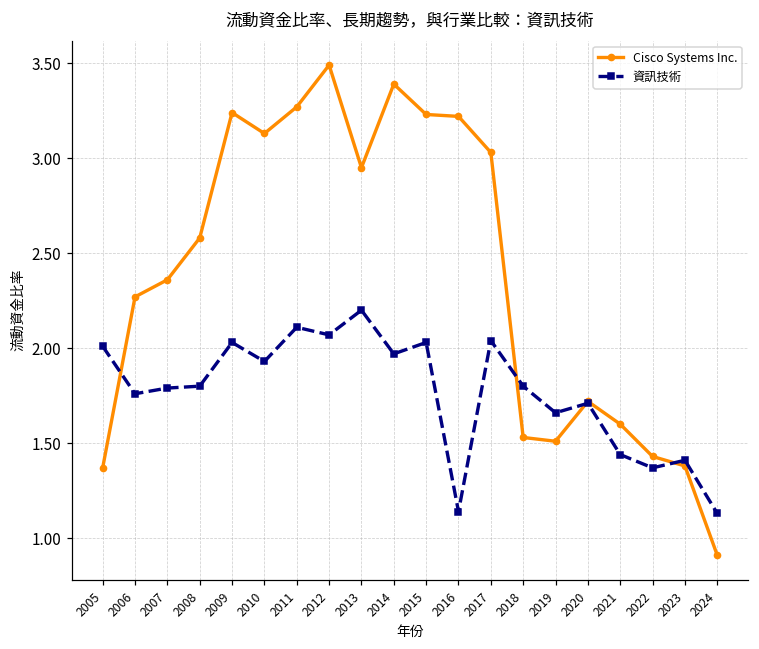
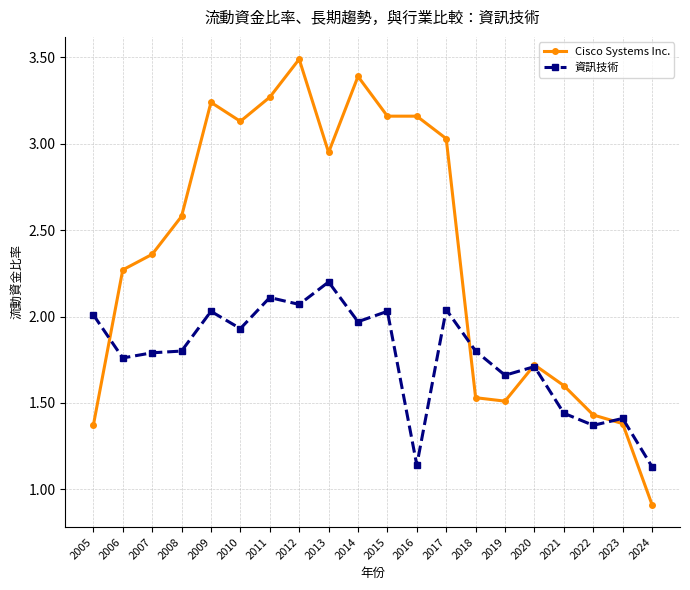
  {
    "Cisco Systems Inc.": {
      "2005": 1.37,
      "2006": 2.27,
      "2007": 2.36,
      "2008": 2.58,
      "2009": 3.24,
      "2010": 3.13,
      "2011": 3.27,
      "2012": 3.49,
      "2013": 2.95,
      "2014": 3.39,
-     "2015": 3.23,
-     "2016": 3.22,
+     "2015": 3.16,
+     "2016": 3.16,
      "2017": 3.03,
      "2018": 1.53,
      "2019": 1.51,
      "2021": 1.60,
      "2022": 1.43,
      "2023": 1.38,
      "2024": 0.91
    },
    "資訊技術": {
      "2005": 2.01,
      "2006": 1.76,
      "2007": 1.79,
      "2008": 1.80,
      "2009": 2.03,
      "2010": 1.93,
      "2011": 2.11,
      "2012": 2.07,
      "2013": 2.20,
      "2014": 1.97,
      "2015": 2.03,
      "2016": 1.14,
      "2017": 2.04,
      "2018": 1.80,
      "2019": 1.66,
      "2021": 1.44,
      "2022": 1.37,
      "2023": 1.41,
      "2024": 1.13
    }
  }
